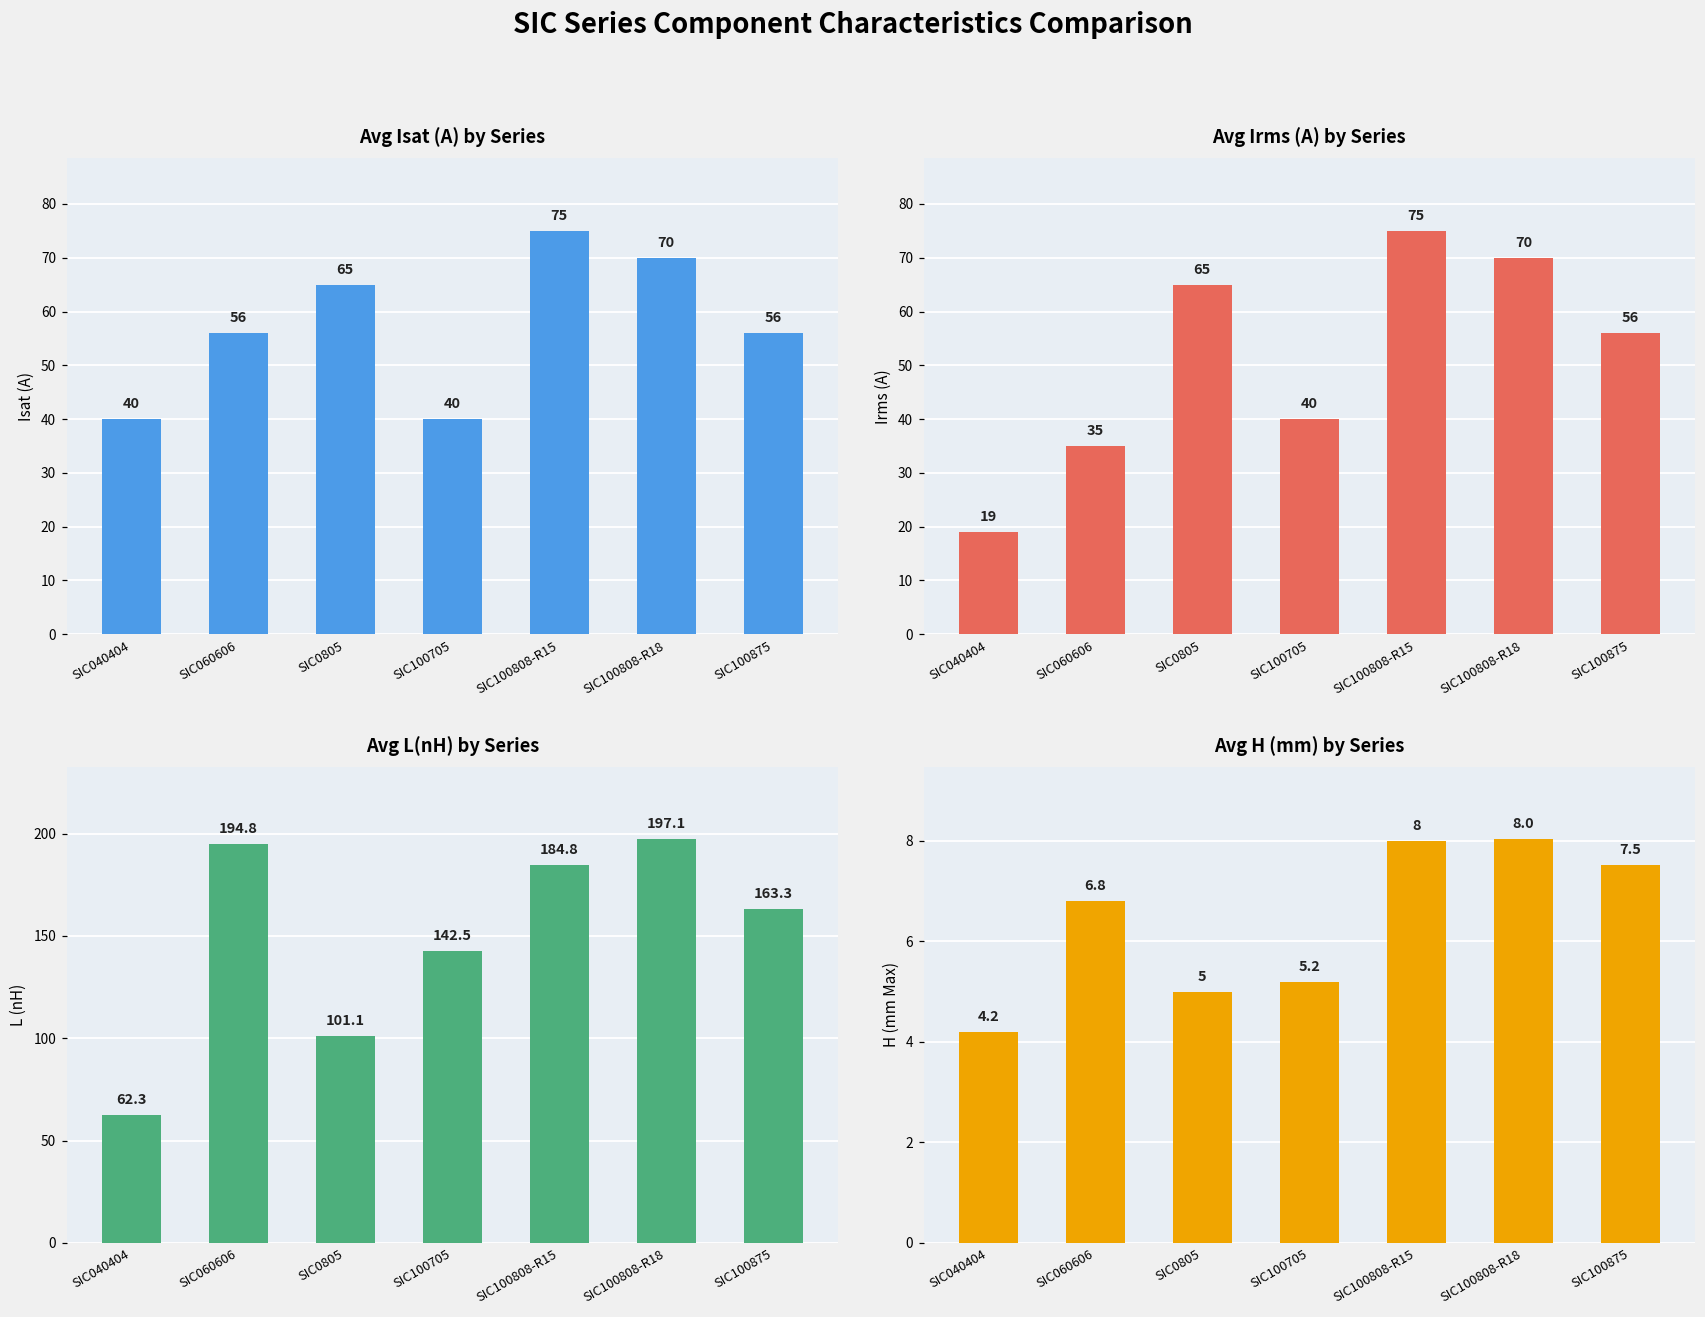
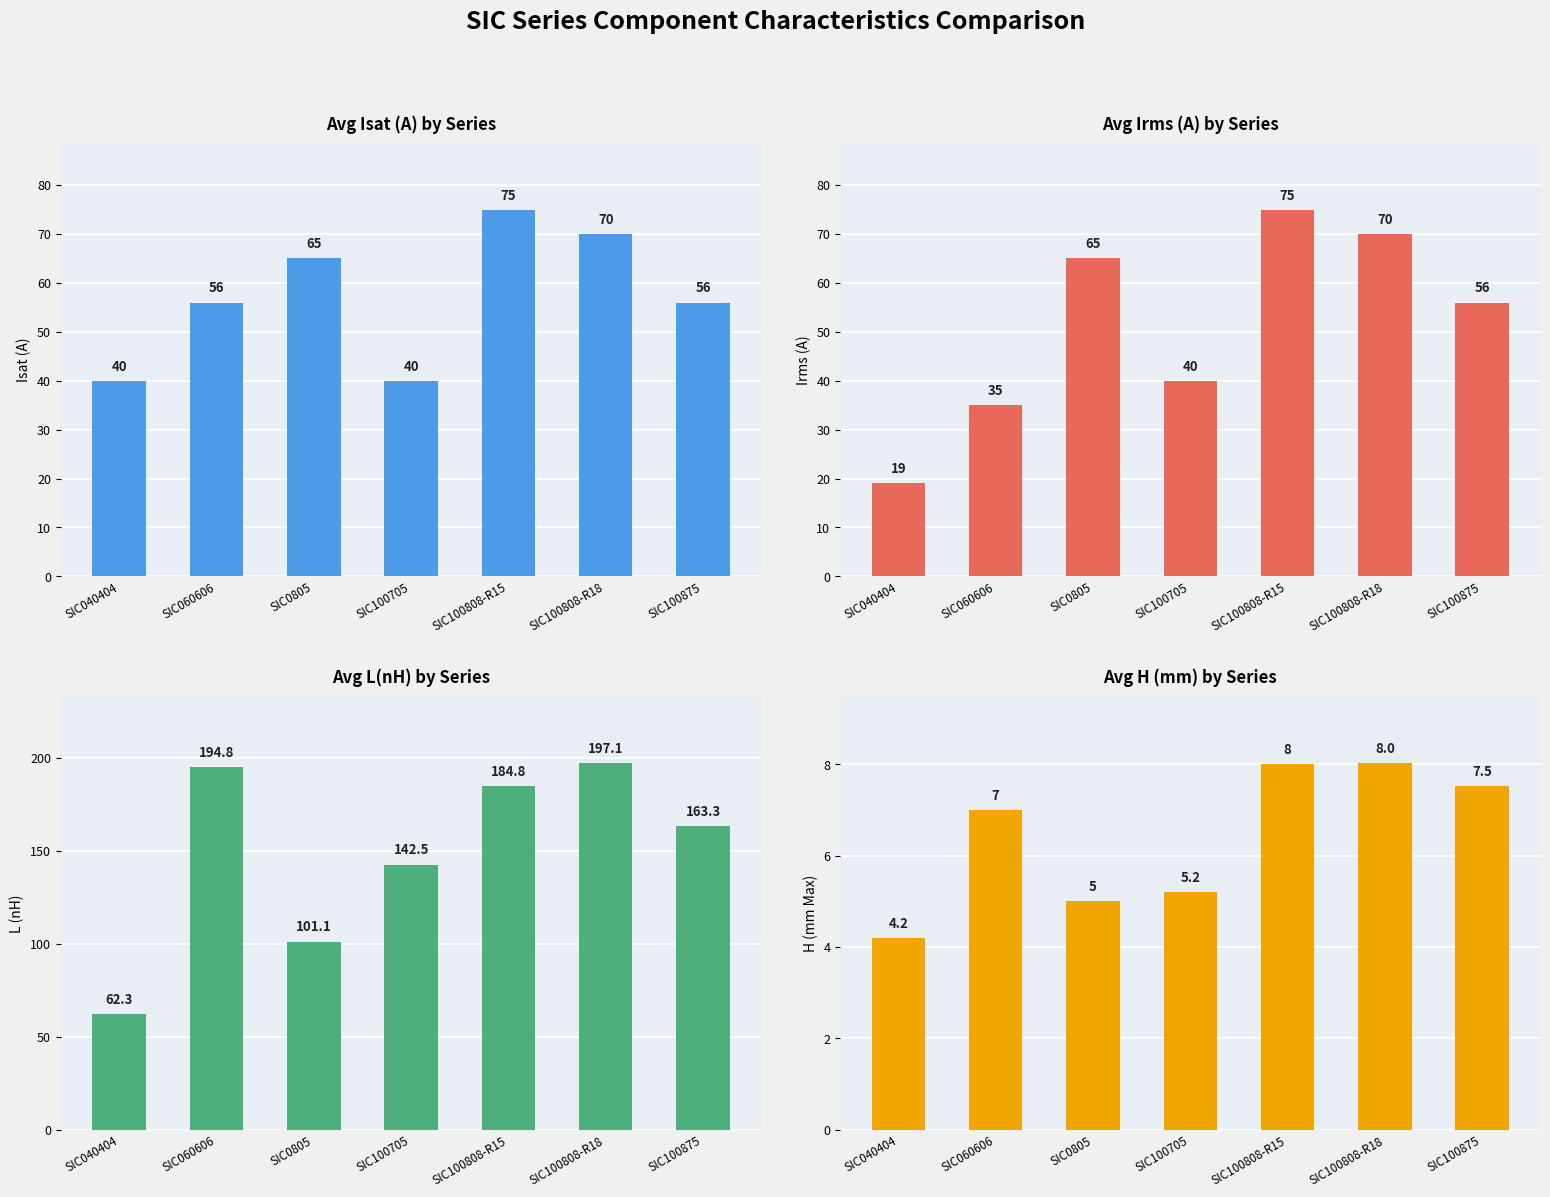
  {
    "Avg Isat (A) by Series": {
      "SIC040404": 40,
      "SIC060606": 56,
      "SIC0805": 65,
      "SIC100705": 40,
      "SIC100808-R15": 75,
      "SIC100808-R18": 70,
      "SIC100875": 56
    },
    "Avg Irms (A) by Series": {
      "SIC040404": 19,
      "SIC060606": 35,
      "SIC0805": 65,
      "SIC100705": 40,
      "SIC100808-R15": 75,
      "SIC100808-R18": 70,
      "SIC100875": 56
    },
    "Avg L(nH) by Series": {
      "SIC040404": 62.3,
      "SIC060606": 194.8,
      "SIC0805": 101.1,
      "SIC100705": 142.5,
      "SIC100808-R15": 184.8,
      "SIC100808-R18": 197.1,
      "SIC100875": 163.3
    },
    "Avg H (mm) by Series": {
      "SIC040404": 4.2,
-     "SIC060606": 6.8,
+     "SIC060606": 7,
      "SIC0805": 5,
      "SIC100705": 5.2,
      "SIC100808-R15": 8,
      "SIC100808-R18": 8.0,
      "SIC100875": 7.5
    }
  }
